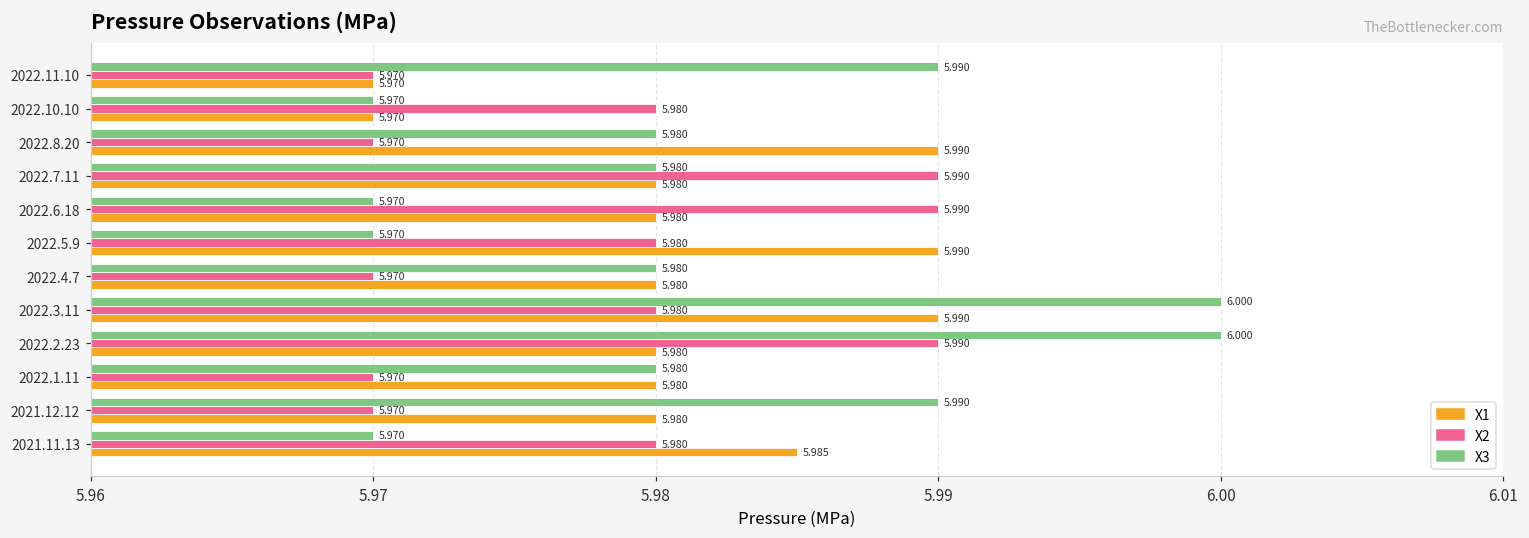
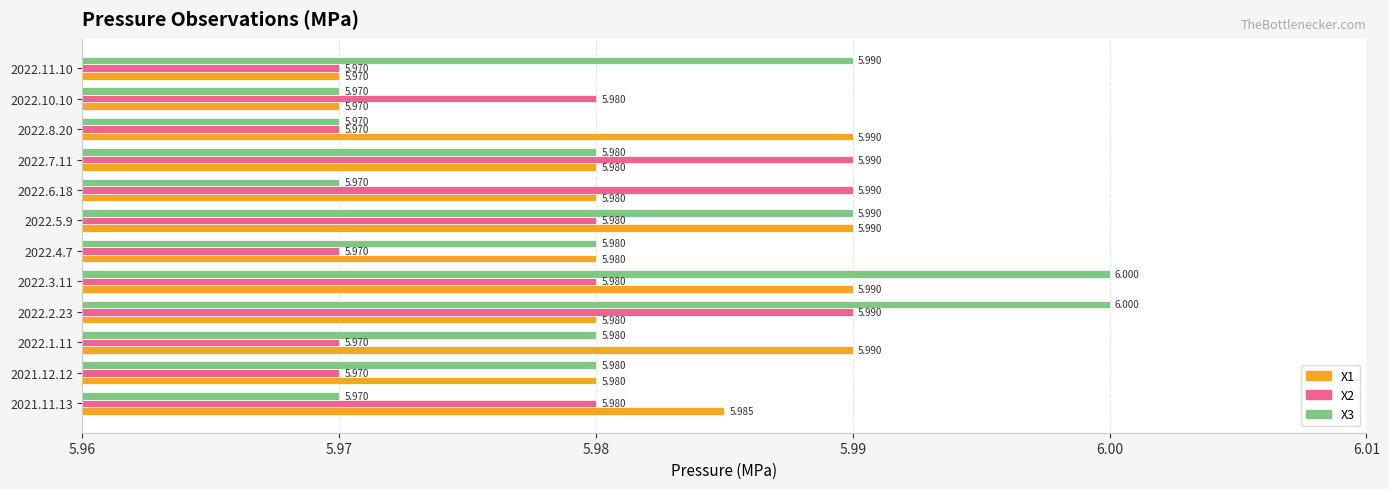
  {
    "X1": {
      "2022.10.10": 5.970,
      "2022.8.20": 5.990,
      "2022.7.11": 5.980,
      "2022.6.18": 5.980,
      "2022.5.9": 5.990,
      "2022.4.7": 5.980,
      "2022.3.11": 5.990,
      "2022.2.23": 5.980,
-     "2022.1.11": 5.980,
+     "2022.1.11": 5.990,
      "2021.12.12": 5.980,
      "2021.11.13": 5.985
    },
    "X2": {
      "2022.10.10": 5.980,
      "2022.7.11": 5.990,
      "2022.6.18": 5.990,
      "2022.5.9": 5.980,
      "2022.4.7": 5.970,
      "2022.3.11": 5.980,
      "2022.2.23": 5.990,
      "2022.1.11": 5.970,
      "2021.12.12": 5.970,
      "2021.11.13": 5.980
    },
    "X3": {
      "2022.11.10": 5.990,
      "2022.10.10": 5.970,
-     "2022.8.20": 5.980,
+     "2022.8.20": 5.970,
      "2022.7.11": 5.980,
      "2022.6.18": 5.970,
-     "2022.5.9": 5.970,
+     "2022.5.9": 5.990,
      "2022.4.7": 5.980,
      "2022.3.11": 6.000,
      "2022.2.23": 6.000,
      "2022.1.11": 5.980,
-     "2021.12.12": 5.990,
+     "2021.12.12": 5.980,
      "2021.11.13": 5.970
    }
  }
